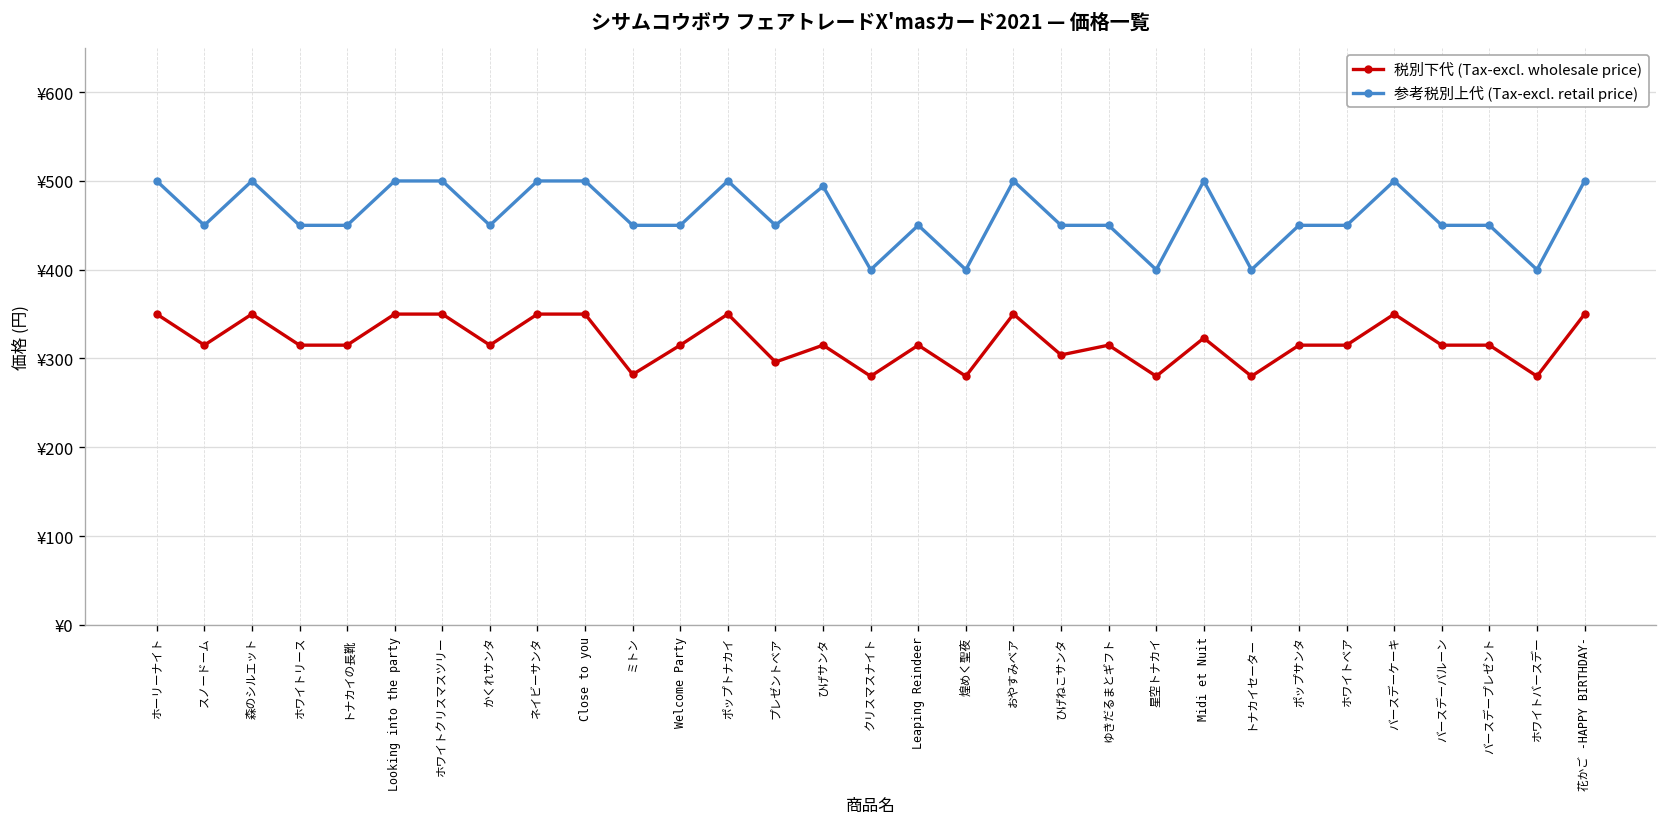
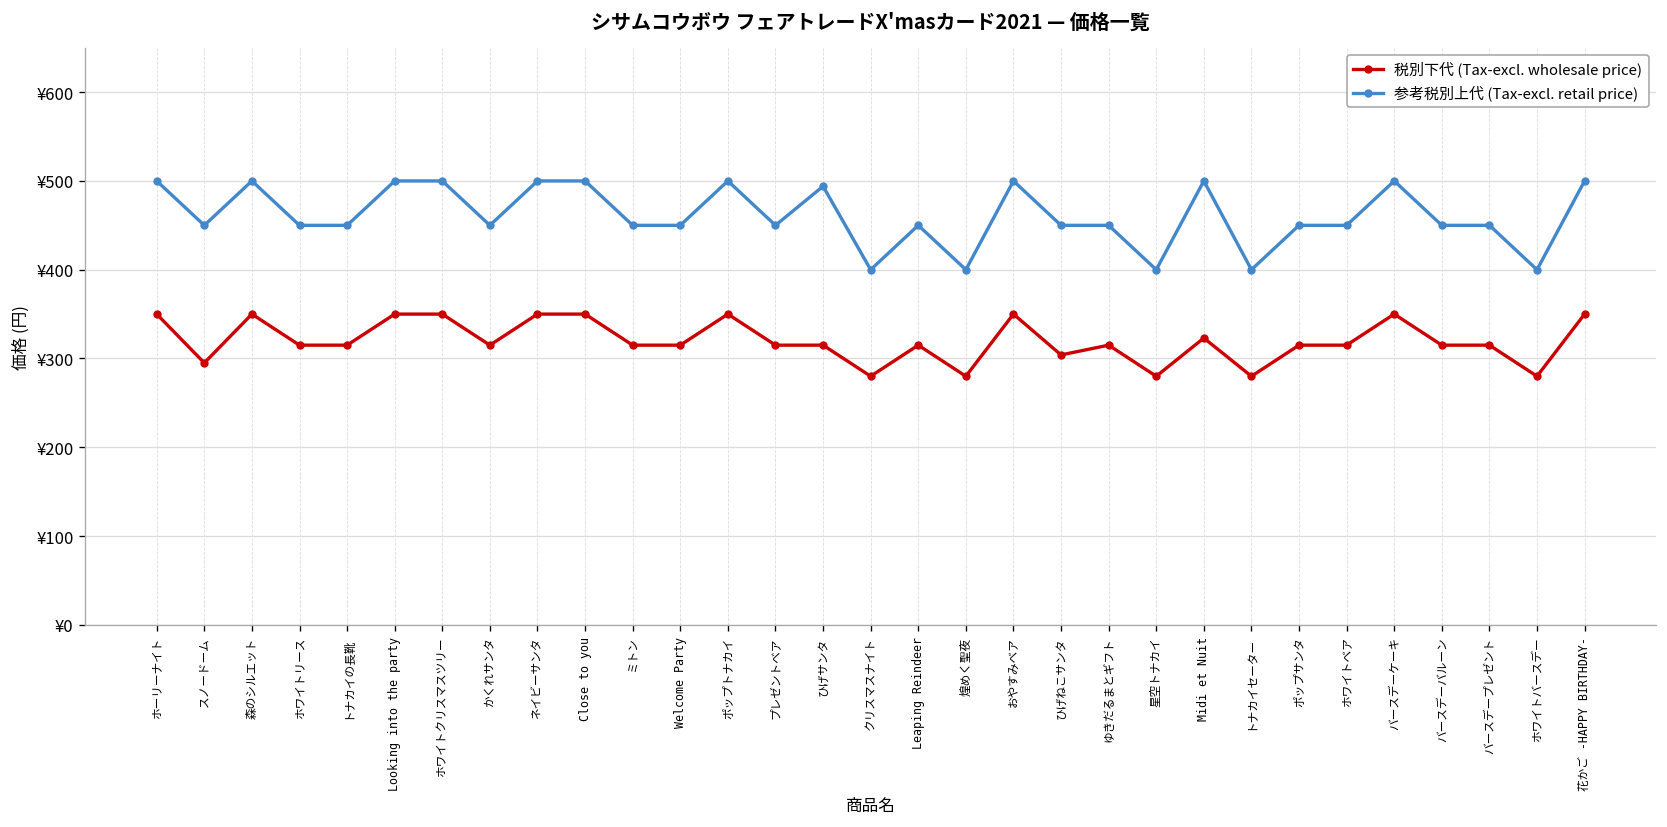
  {
    "税別下代 (Tax-excl. wholesale price)": {
      "ホーリーナイト": "¥350",
-     "スノードーム": "¥320",
+     "スノードーム": "¥300",
      "森のシルエット": "¥350",
      "ホワイトリース": "¥320",
      "トナカイの長靴": "¥320",
      "Looking into the party": "¥350",
      "ホワイトクリスマスツリー": "¥350",
      "かくれサンタ": "¥320",
      "ネイビーサンタ": "¥350",
      "Close to you": "¥350",
-     "ミトン": "¥280",
+     "ミトン": "¥320",
      "Welcome Party": "¥320",
      "ポップトナカイ": "¥350",
-     "プレゼントベア": "¥300",
+     "プレゼントベア": "¥320",
      "ひげサンタ": "¥320",
      "クリスマスナイト": "¥280",
      "Leaping Reindeer": "¥320",
      "煌めく聖夜": "¥280",
      "おやすみベア": "¥350",
      "ひげねこサンタ": "¥300",
      "ゆきだるまとギフト": "¥320",
      "星空トナカイ": "¥280",
      "Midi et Nuit": "¥320",
      "トナカイセーター": "¥280",
      "ポップサンタ": "¥320",
      "ホワイトベア": "¥320",
      "バースデーケーキ": "¥350",
      "バースデーバルーン": "¥320",
      "バースデープレゼント": "¥320",
      "ホワイトバースデー": "¥280",
      "花かご -HAPPY BIRTHDAY-": "¥350"
    },
    "参考税別上代 (Tax-excl. retail price)": {
      "ホーリーナイト": "¥500",
      "スノードーム": "¥450",
      "森のシルエット": "¥500",
      "ホワイトリース": "¥450",
      "トナカイの長靴": "¥450",
      "Looking into the party": "¥500",
      "ホワイトクリスマスツリー": "¥500",
      "かくれサンタ": "¥450",
      "ネイビーサンタ": "¥500",
      "Close to you": "¥500",
      "ミトン": "¥450",
      "Welcome Party": "¥450",
      "ポップトナカイ": "¥500",
      "プレゼントベア": "¥450",
      "ひげサンタ": "¥490",
      "クリスマスナイト": "¥400",
      "Leaping Reindeer": "¥450",
      "煌めく聖夜": "¥400",
      "おやすみベア": "¥500",
      "ひげねこサンタ": "¥450",
      "ゆきだるまとギフト": "¥450",
      "星空トナカイ": "¥400",
      "Midi et Nuit": "¥500",
      "トナカイセーター": "¥400",
      "ポップサンタ": "¥450",
      "ホワイトベア": "¥450",
      "バースデーケーキ": "¥500",
      "バースデーバルーン": "¥450",
      "バースデープレゼント": "¥450",
      "ホワイトバースデー": "¥400",
      "花かご -HAPPY BIRTHDAY-": "¥500"
    }
  }
